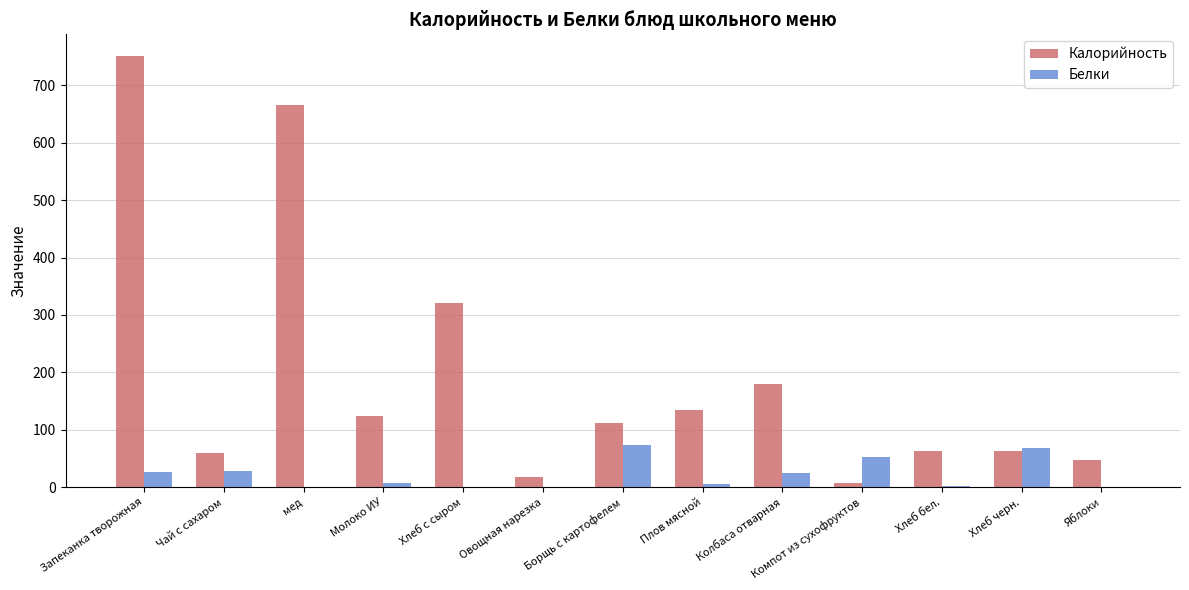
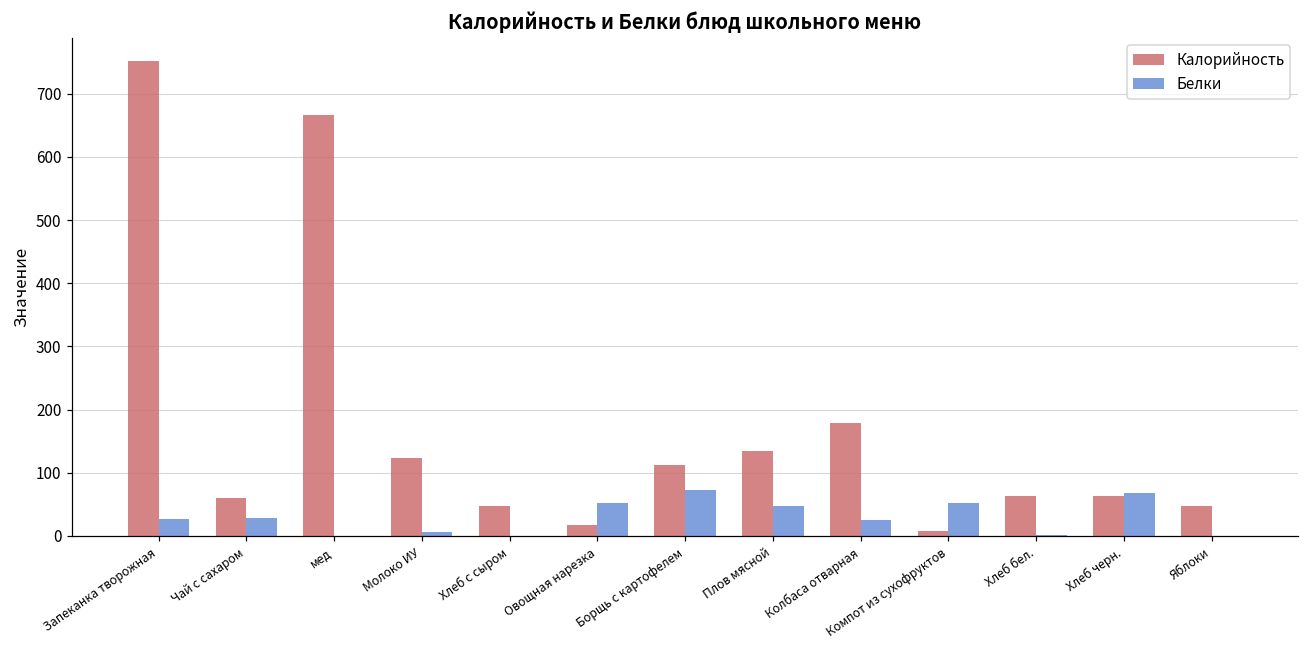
  {
    "Калорийность": {
      "Запеканка творожная": 750,
      "Чай с сахаром": 60,
      "мед": 670,
      "Молоко ИУ": 120,
-     "Хлеб с сыром": 320,
+     "Хлеб с сыром": 50,
      "Овощная нарезка": 20,
      "Борщь с картофелем": 110,
      "Плов мясной": 140,
      "Колбаса отварная": 180,
      "Компот из сухофруктов": 10,
      "Хлеб бел.": 60,
      "Хлеб черн.": 60,
      "Яблоки": 50
    },
    "Белки": {
      "Запеканка творожная": 30,
      "Чай с сахаром": 30,
      "Молоко ИУ": 10,
-     "Овощная нарезка": 0,
+     "Овощная нарезка": 50,
      "Борщь с картофелем": 70,
-     "Плов мясной": 0,
+     "Плов мясной": 50,
      "Колбаса отварная": 20,
      "Компот из сухофруктов": 50,
      "Хлеб черн.": 70
    }
  }
